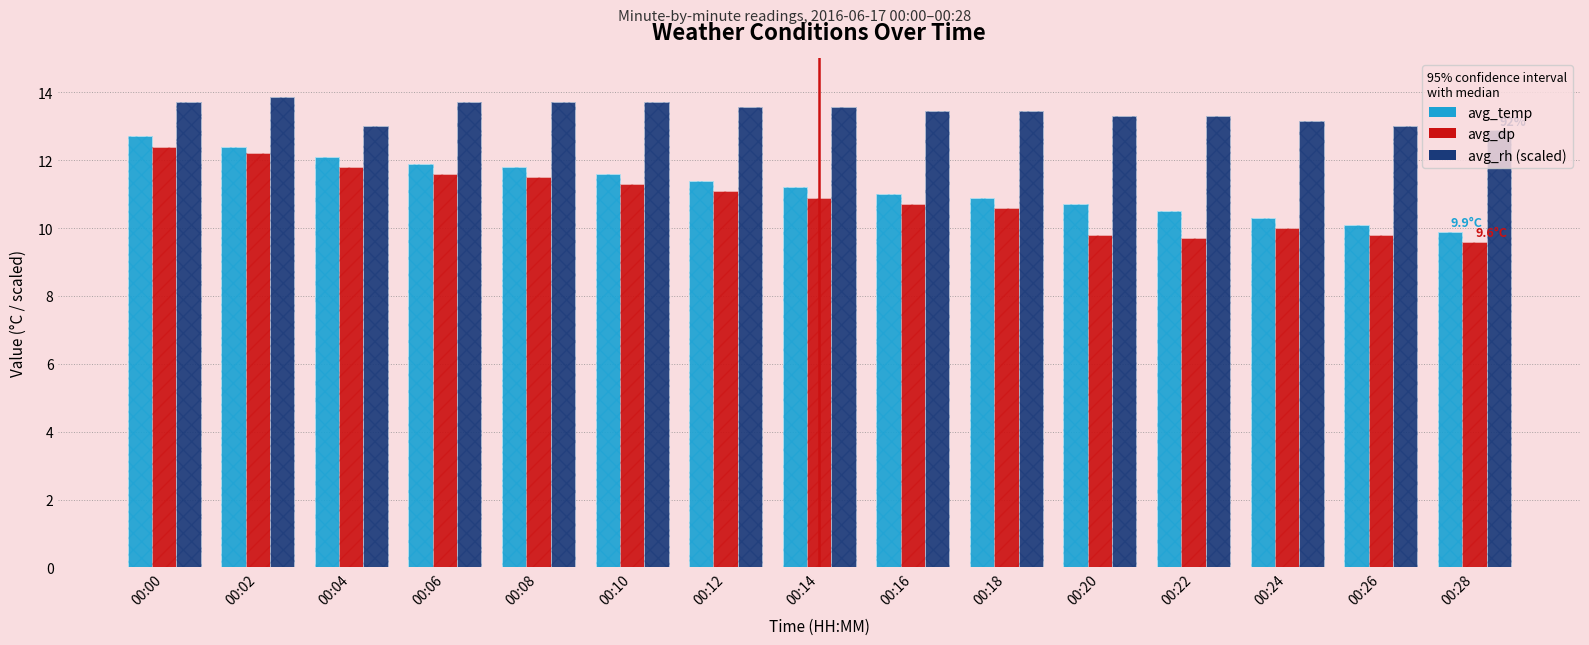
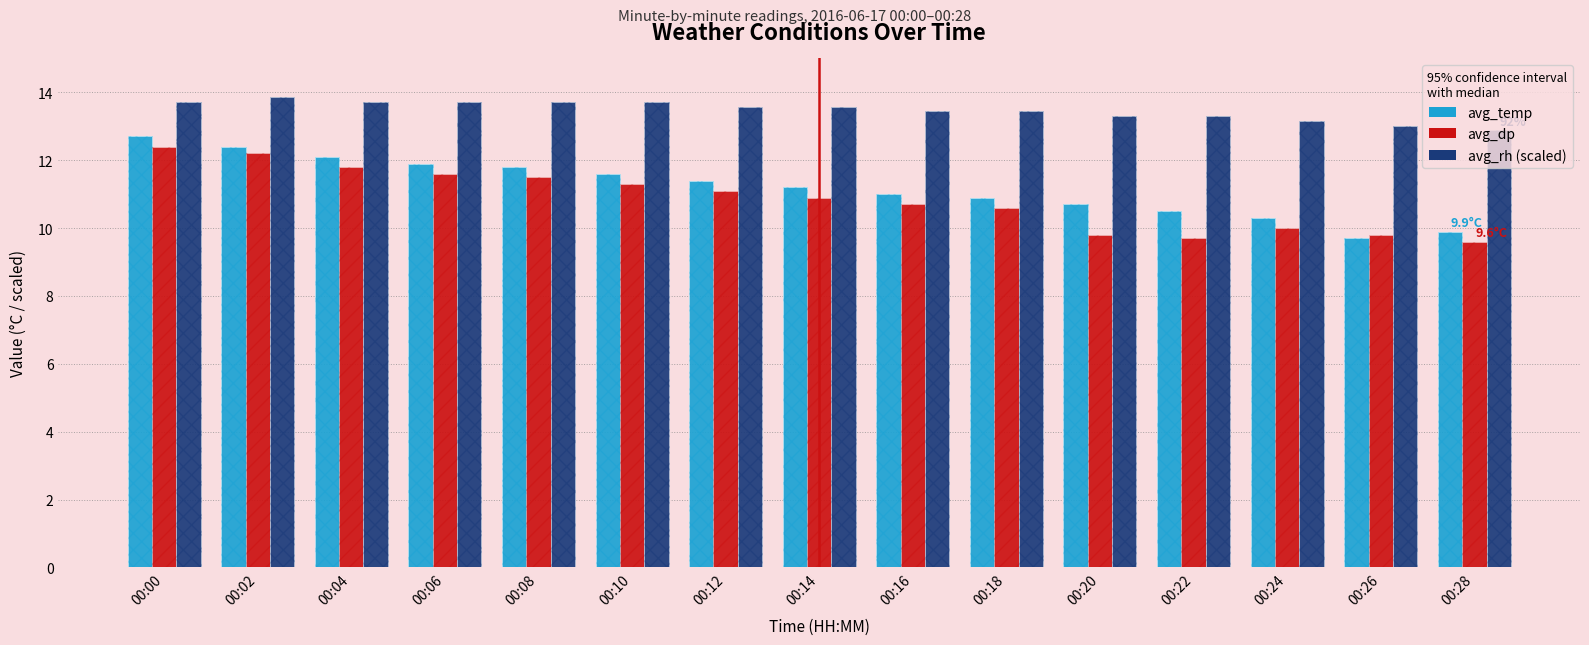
  {
    "avg_temp": {
      "00:00": "12.7",
      "00:02": "12.4",
      "00:04": "12.1",
      "00:06": "11.9",
      "00:08": "11.8",
      "00:10": "11.6",
      "00:12": "11.4",
      "00:14": "11.2",
      "00:16": "11.0",
      "00:18": "10.9",
      "00:20": "10.7",
      "00:22": "10.5",
      "00:24": "10.3",
-     "00:26": "10.1"
+     "00:26": "9.7"
    },
    "avg_dp": {
      "00:28": "9.6°C"
    },
    "avg_rh (scaled)": {
      "00:00": "13.7",
      "00:02": "13.9",
-     "00:04": "13.0",
+     "00:04": "13.7",
      "00:06": "13.7",
      "00:08": "13.7",
      "00:10": "13.7",
      "00:12": "13.6",
      "00:14": "13.6",
      "00:16": "13.4",
      "00:18": "13.4",
      "00:20": "13.3",
      "00:22": "13.3",
      "00:24": "13.2",
      "00:26": "13.0"
    }
  }
